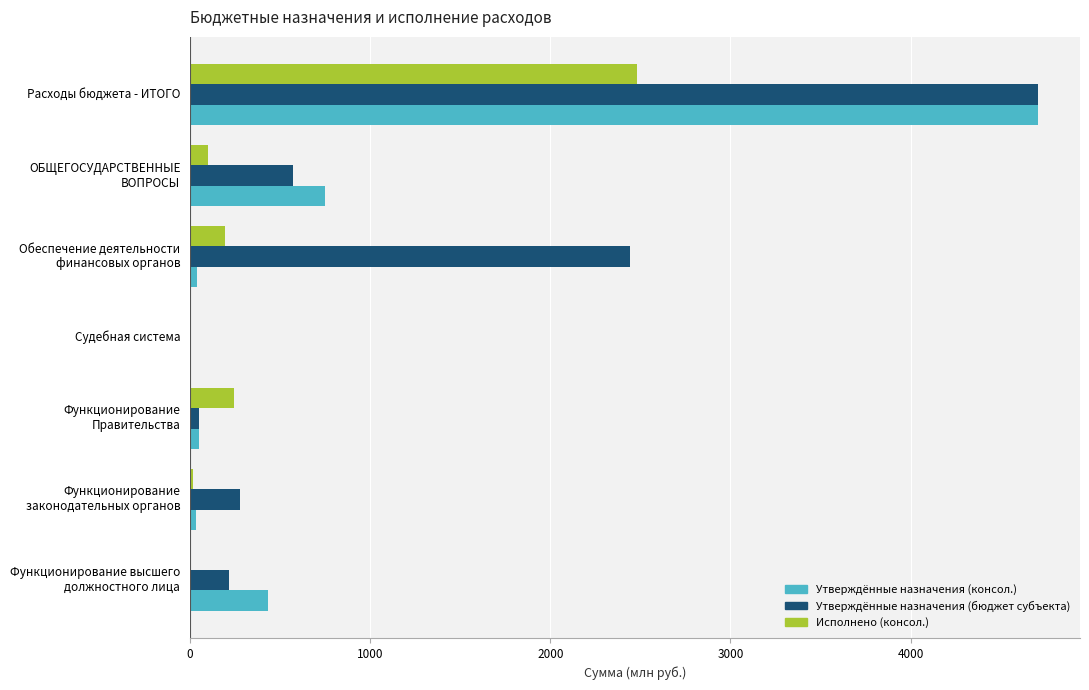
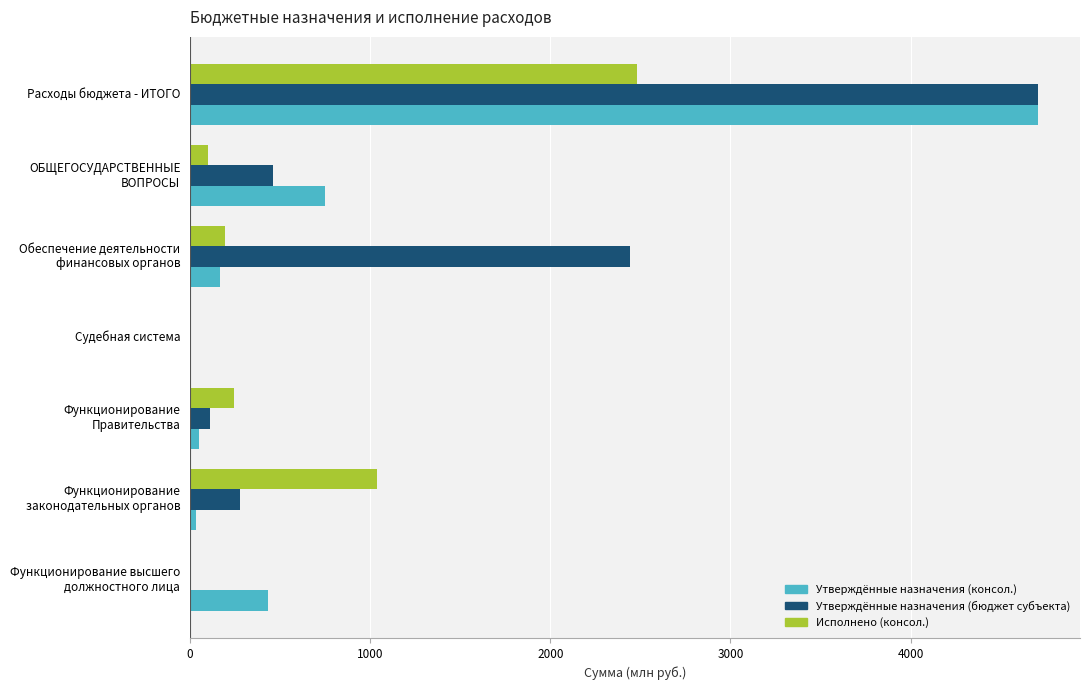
  {
    "Утверждённые назначения (консол.)": {
      "Расходы бюджета - ИТОГО": 4710,
      "ОБЩЕГОСУДАРСТВЕННЫЕ ВОПРОСЫ": 750,
-     "Обеспечение деятельности финансовых органов": 40,
+     "Обеспечение деятельности финансовых органов": 170,
      "Функционирование Правительства": 50,
      "Функционирование законодательных органов": 30,
      "Функционирование высшего должностного лица": 430
    },
    "Утверждённые назначения (бюджет субъекта)": {
      "Расходы бюджета - ИТОГО": 4710,
-     "ОБЩЕГОСУДАРСТВЕННЫЕ ВОПРОСЫ": 570,
+     "ОБЩЕГОСУДАРСТВЕННЫЕ ВОПРОСЫ": 460,
      "Обеспечение деятельности финансовых органов": 2440,
-     "Функционирование Правительства": 50,
+     "Функционирование Правительства": 110,
      "Функционирование законодательных органов": 270,
-     "Функционирование высшего должностного лица": 210
+     "Функционирование высшего должностного лица": 0
    },
    "Исполнено (консол.)": {
      "Расходы бюджета - ИТОГО": 2480,
      "ОБЩЕГОСУДАРСТВЕННЫЕ ВОПРОСЫ": 100,
      "Обеспечение деятельности финансовых органов": 190,
      "Судебная система": 0,
      "Функционирование Правительства": 240,
-     "Функционирование законодательных органов": 20
+     "Функционирование законодательных органов": 1040
    }
  }
